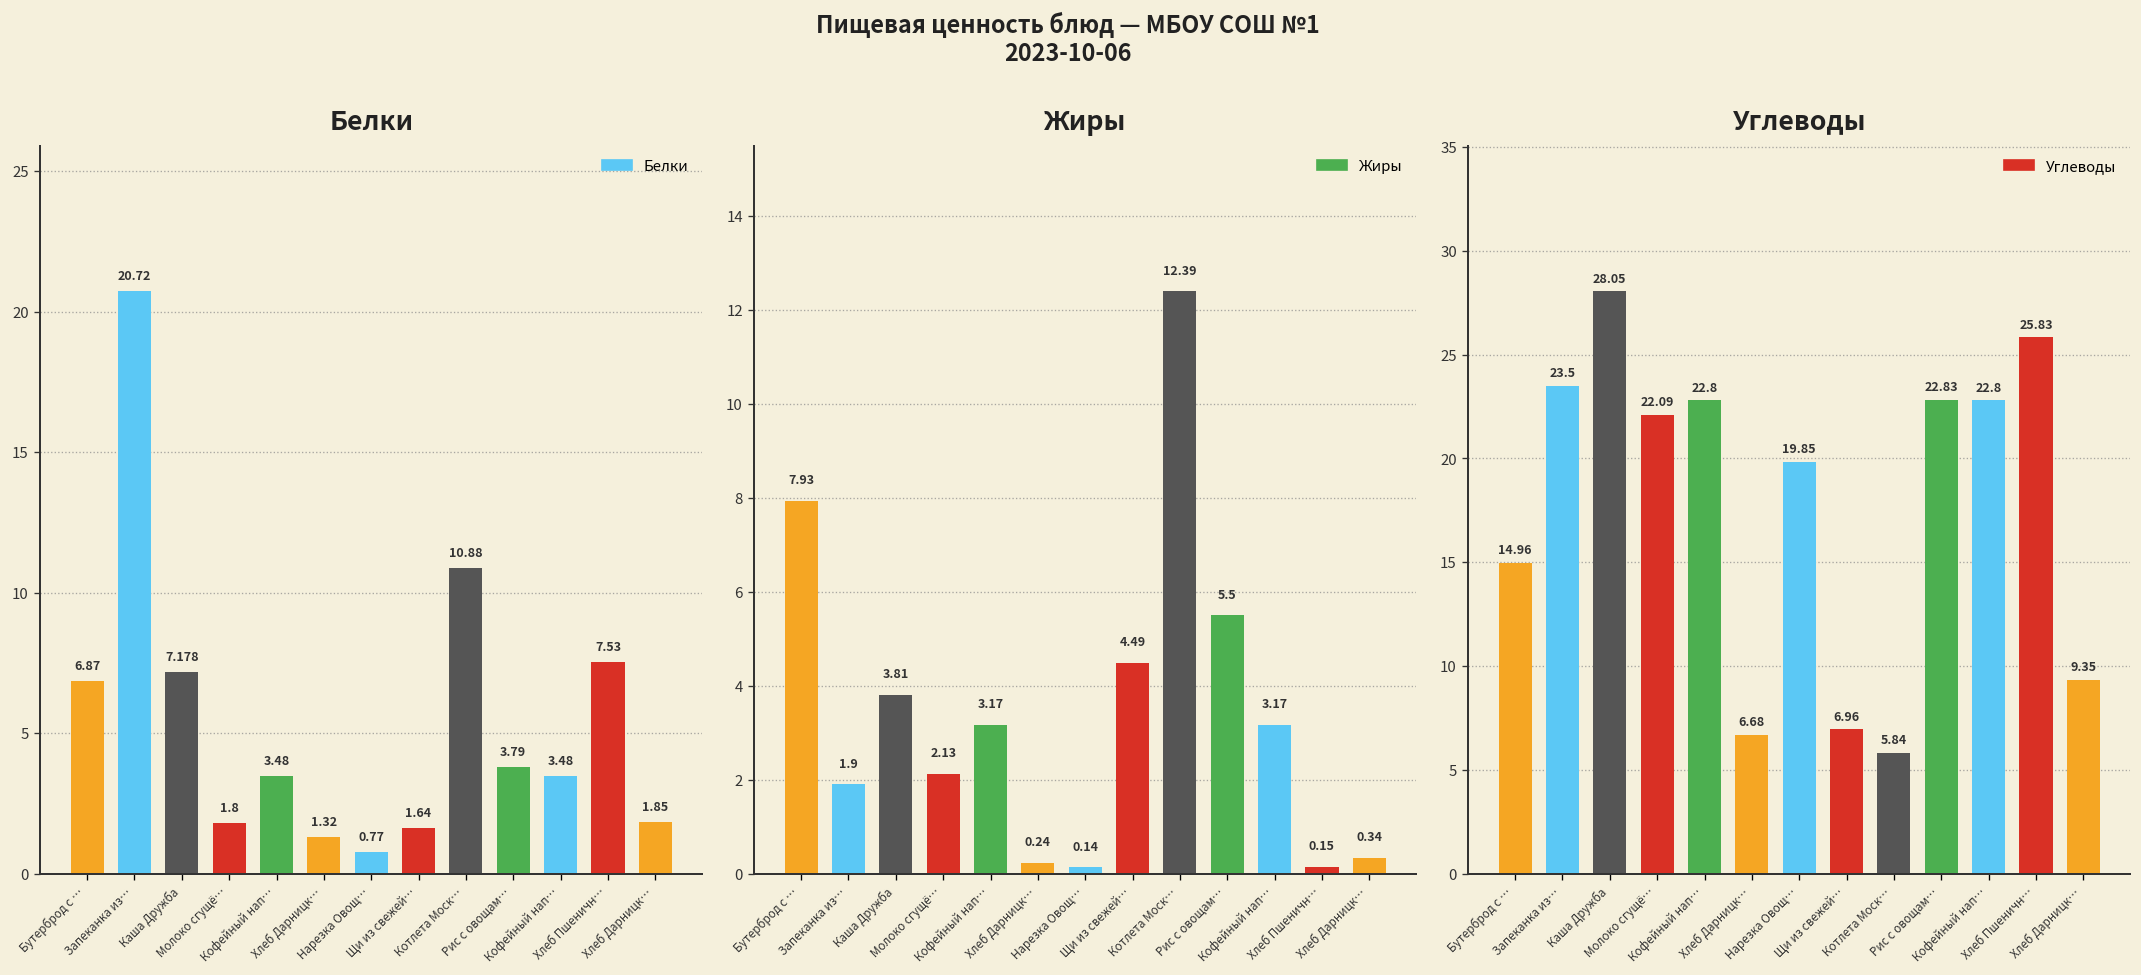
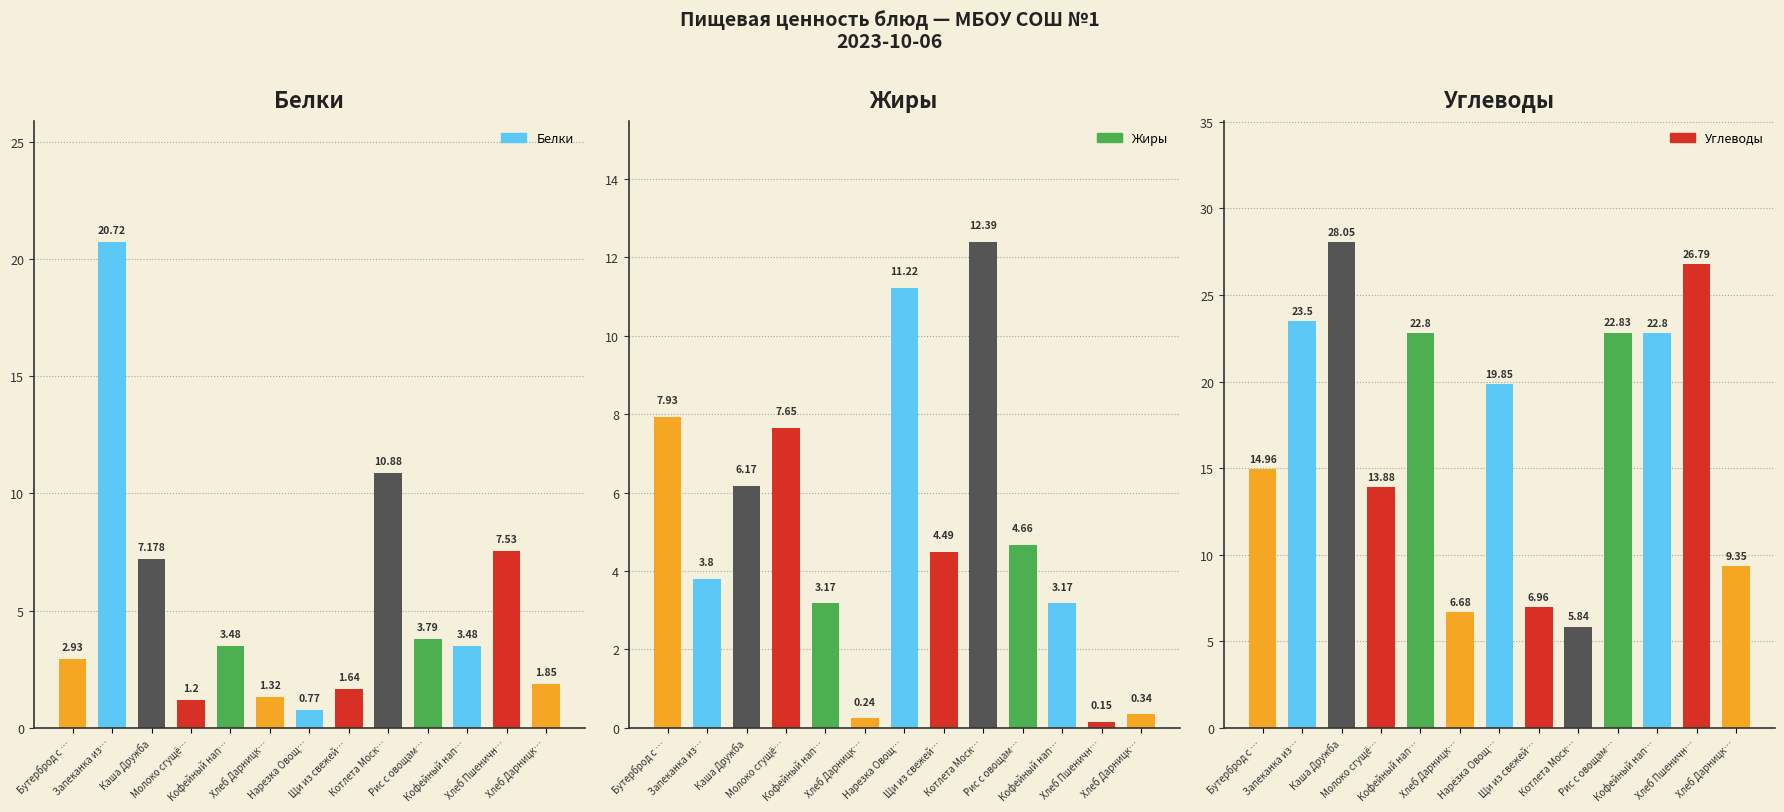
  {
    "Белки": {
-     "Бутерброд с …": 6.87,
+     "Бутерброд с …": 2.93,
      "Запеканка из…": 20.72,
      "Каша Дружба": 7.178,
-     "Молоко сгущё…": 1.8,
+     "Молоко сгущё…": 1.2,
      "Нарезка Овощ…": 0.77,
      "Щи из свежей…": 1.64,
      "Котлета Моск…": 10.88,
      "Рис с овощам…": 3.79,
      "Хлеб Пшеничн…": 7.53
    },
    "Жиры": {
      "Бутерброд с …": 7.93,
-     "Запеканка из…": 1.9,
-     "Каша Дружба": 3.81,
-     "Молоко сгущё…": 2.13,
-     "Нарезка Овощ…": 0.14,
+     "Запеканка из…": 3.8,
+     "Каша Дружба": 6.17,
+     "Молоко сгущё…": 7.65,
+     "Нарезка Овощ…": 11.22,
      "Щи из свежей…": 4.49,
      "Котлета Моск…": 12.39,
-     "Рис с овощам…": 5.5,
+     "Рис с овощам…": 4.66,
      "Хлеб Пшеничн…": 0.15
    },
    "Углеводы": {
      "Бутерброд с …": 14.96,
      "Запеканка из…": 23.5,
      "Каша Дружба": 28.05,
-     "Молоко сгущё…": 22.09,
+     "Молоко сгущё…": 13.88,
      "Нарезка Овощ…": 19.85,
      "Щи из свежей…": 6.96,
      "Котлета Моск…": 5.84,
      "Рис с овощам…": 22.83,
-     "Хлеб Пшеничн…": 25.83
+     "Хлеб Пшеничн…": 26.79
    }
  }
